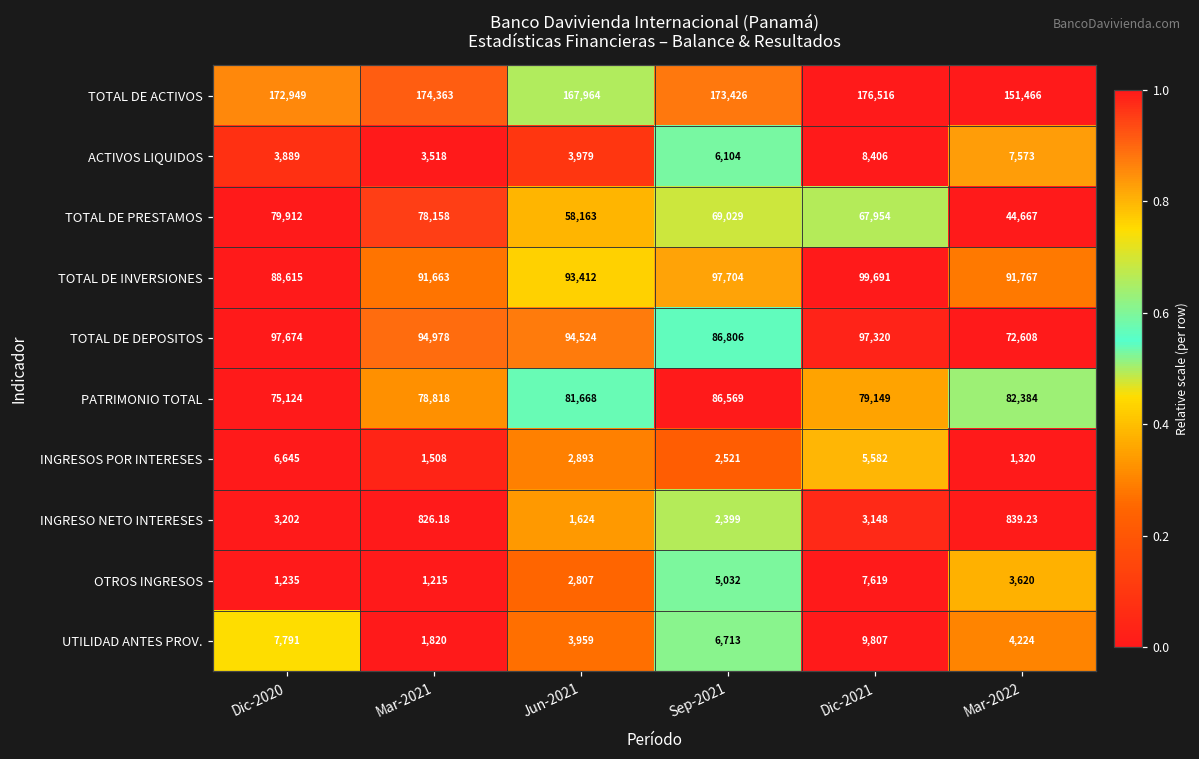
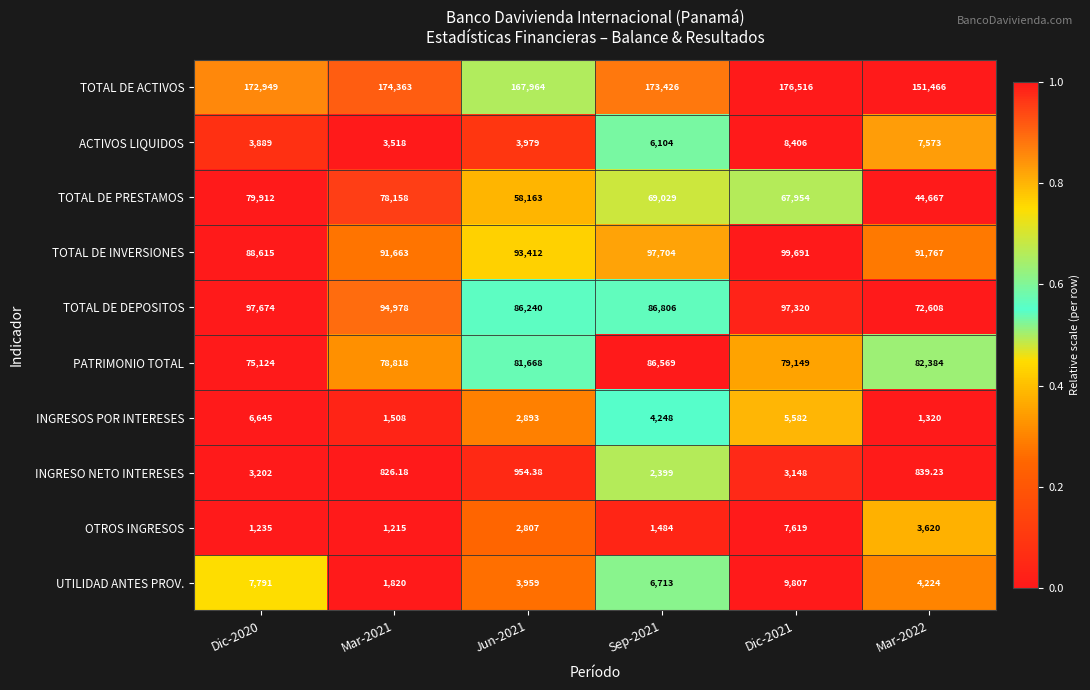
  {
    "TOTAL DE ACTIVOS": {
      "Dic-2020": "172,949",
      "Mar-2021": "174,363",
      "Jun-2021": "167,964",
      "Sep-2021": "173,426",
      "Dic-2021": "176,516",
      "Mar-2022": "151,466"
    },
    "ACTIVOS LIQUIDOS": {
      "Dic-2020": "3,889",
      "Mar-2021": "3,518",
      "Jun-2021": "3,979",
      "Sep-2021": "6,104",
      "Dic-2021": "8,406",
      "Mar-2022": "7,573"
    },
    "TOTAL DE PRESTAMOS": {
      "Dic-2020": "79,912",
      "Mar-2021": "78,158",
      "Jun-2021": "58,163",
      "Sep-2021": "69,029",
      "Dic-2021": "67,954",
      "Mar-2022": "44,667"
    },
    "TOTAL DE INVERSIONES": {
      "Dic-2020": "88,615",
      "Mar-2021": "91,663",
      "Jun-2021": "93,412",
      "Sep-2021": "97,704",
      "Dic-2021": "99,691",
      "Mar-2022": "91,767"
    },
    "TOTAL DE DEPOSITOS": {
      "Dic-2020": "97,674",
      "Mar-2021": "94,978",
-     "Jun-2021": "94,524",
+     "Jun-2021": "86,240",
      "Sep-2021": "86,806",
      "Dic-2021": "97,320",
      "Mar-2022": "72,608"
    },
    "PATRIMONIO TOTAL": {
      "Dic-2020": "75,124",
      "Mar-2021": "78,818",
      "Jun-2021": "81,668",
      "Sep-2021": "86,569",
      "Dic-2021": "79,149",
      "Mar-2022": "82,384"
    },
    "INGRESOS POR INTERESES": {
      "Dic-2020": "6,645",
      "Mar-2021": "1,508",
      "Jun-2021": "2,893",
-     "Sep-2021": "2,521",
+     "Sep-2021": "4,248",
      "Dic-2021": "5,582",
      "Mar-2022": "1,320"
    },
    "INGRESO NETO INTERESES": {
      "Dic-2020": "3,202",
      "Mar-2021": "826.18",
-     "Jun-2021": "1,624",
+     "Jun-2021": "954.38",
      "Sep-2021": "2,399",
      "Dic-2021": "3,148",
      "Mar-2022": "839.23"
    },
    "OTROS INGRESOS": {
      "Dic-2020": "1,235",
      "Mar-2021": "1,215",
      "Jun-2021": "2,807",
-     "Sep-2021": "5,032",
+     "Sep-2021": "1,484",
      "Dic-2021": "7,619",
      "Mar-2022": "3,620"
    },
    "UTILIDAD ANTES PROV.": {
      "Dic-2020": "7,791",
      "Mar-2021": "1,820",
      "Jun-2021": "3,959",
      "Sep-2021": "6,713",
      "Dic-2021": "9,807",
      "Mar-2022": "4,224"
    }
  }
